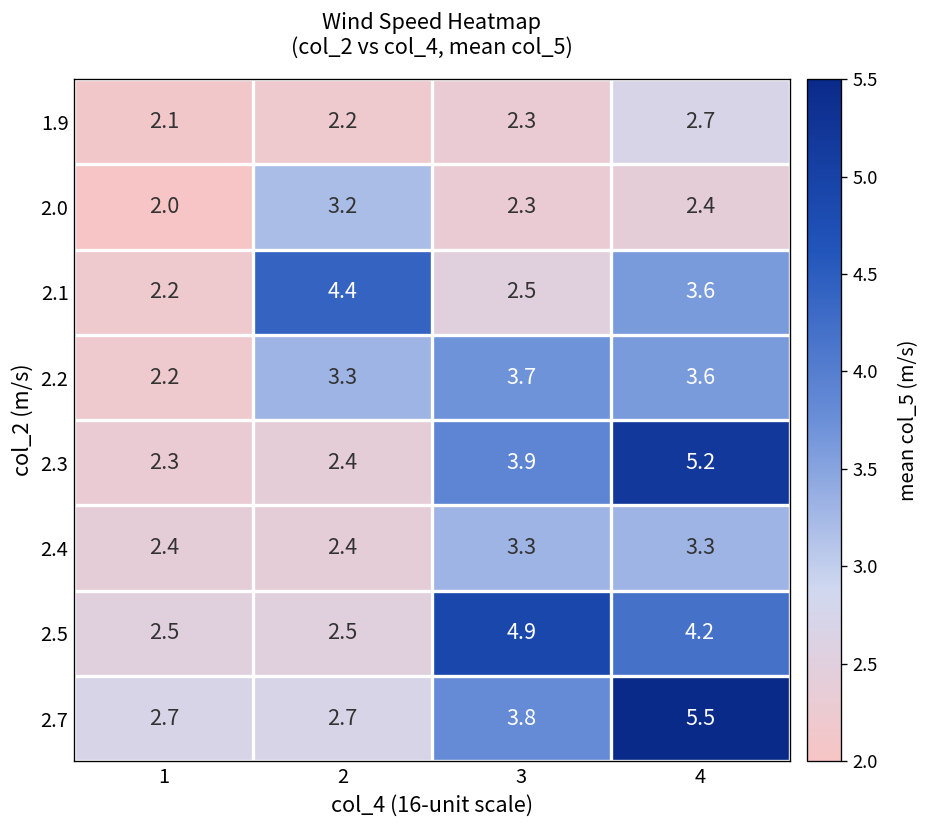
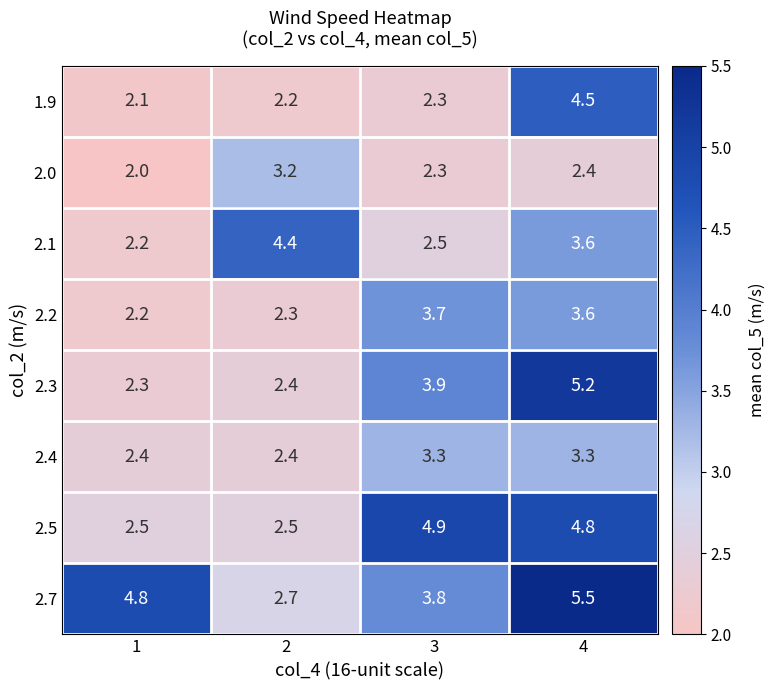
  {
    "1.9": {
      "1": 2.1,
      "2": 2.2,
      "3": 2.3,
-     "4": 2.7
+     "4": 4.5
    },
    "2.0": {
      "1": 2.0,
      "2": 3.2,
      "3": 2.3,
      "4": 2.4
    },
    "2.1": {
      "1": 2.2,
      "2": 4.4,
      "3": 2.5,
      "4": 3.6
    },
    "2.2": {
      "1": 2.2,
-     "2": 3.3,
+     "2": 2.3,
      "3": 3.7,
      "4": 3.6
    },
    "2.3": {
      "1": 2.3,
      "2": 2.4,
      "3": 3.9,
      "4": 5.2
    },
    "2.4": {
      "1": 2.4,
      "2": 2.4,
      "3": 3.3,
      "4": 3.3
    },
    "2.5": {
      "1": 2.5,
      "2": 2.5,
      "3": 4.9,
-     "4": 4.2
+     "4": 4.8
    },
    "2.7": {
-     "1": 2.7,
+     "1": 4.8,
      "2": 2.7,
      "3": 3.8,
      "4": 5.5
    }
  }
